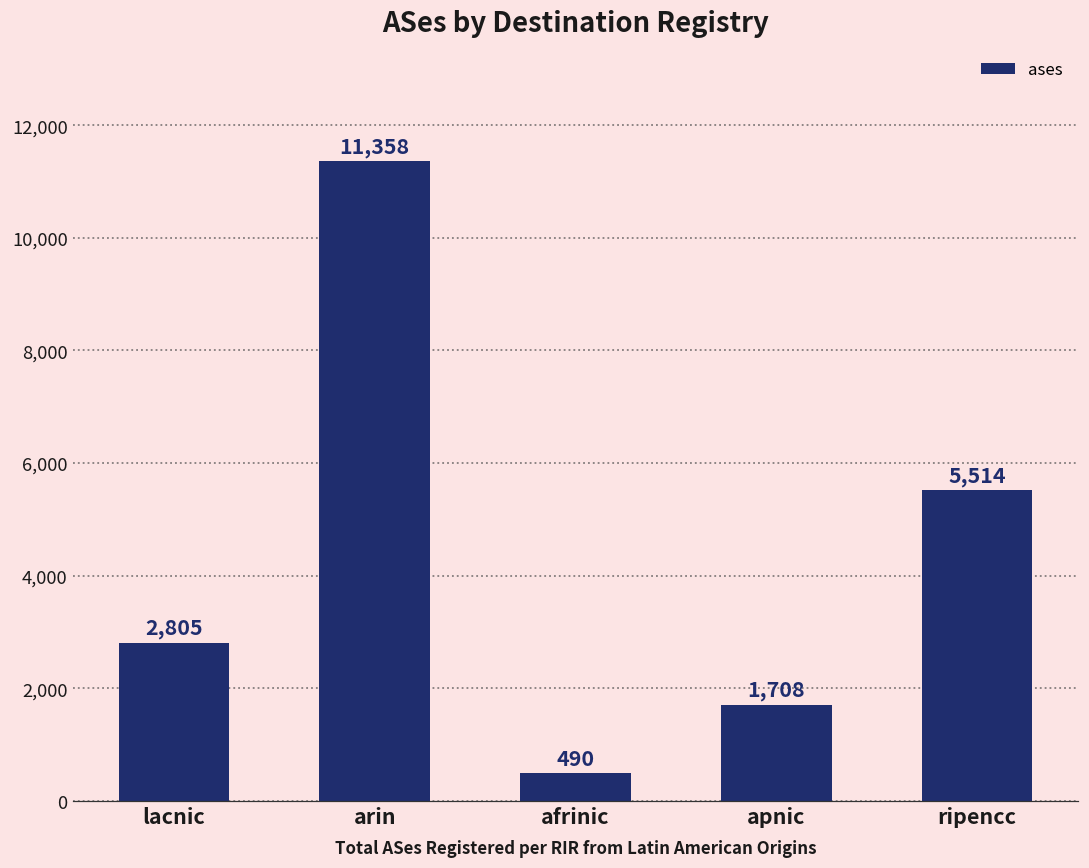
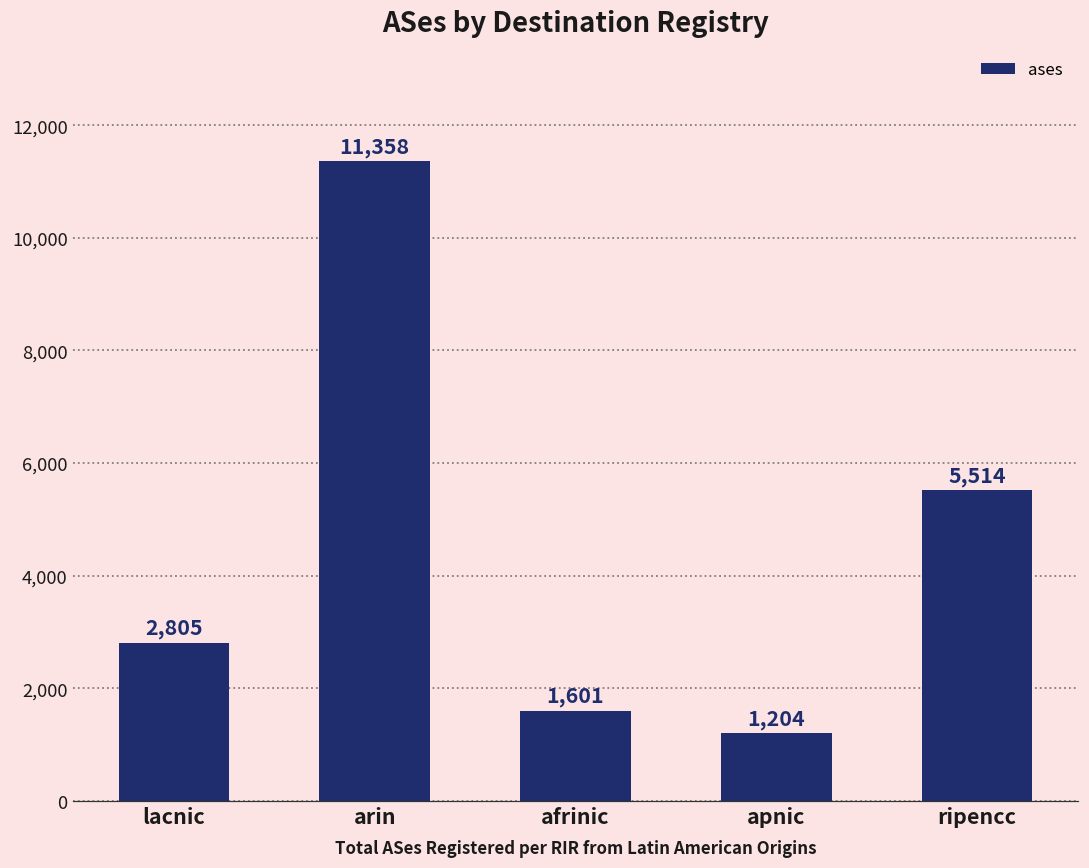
  {
    "lacnic": "2,805",
    "arin": "11,358",
-   "afrinic": "490",
-   "apnic": "1,708",
+   "afrinic": "1,601",
+   "apnic": "1,204",
    "ripencc": "5,514"
  }
